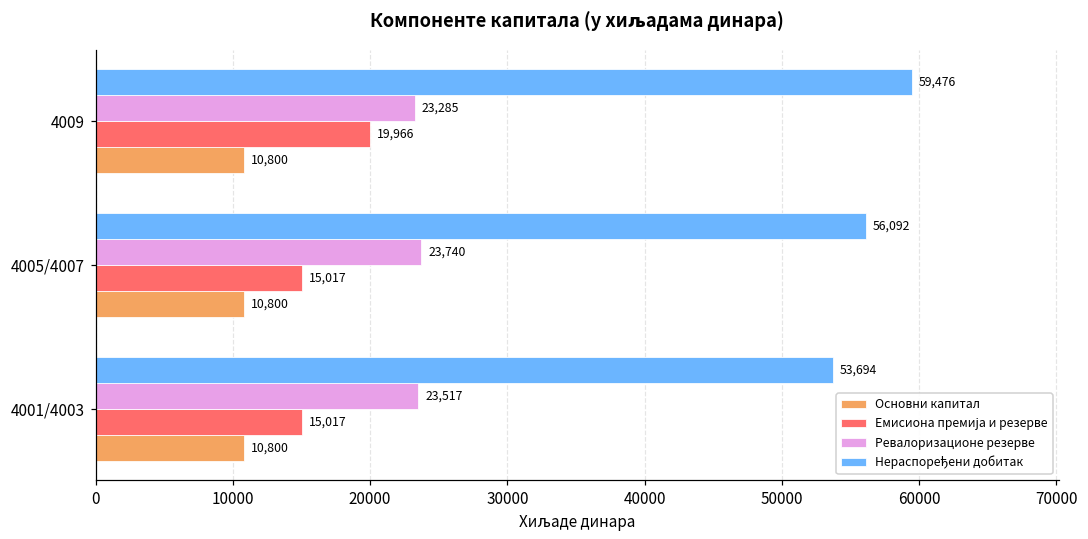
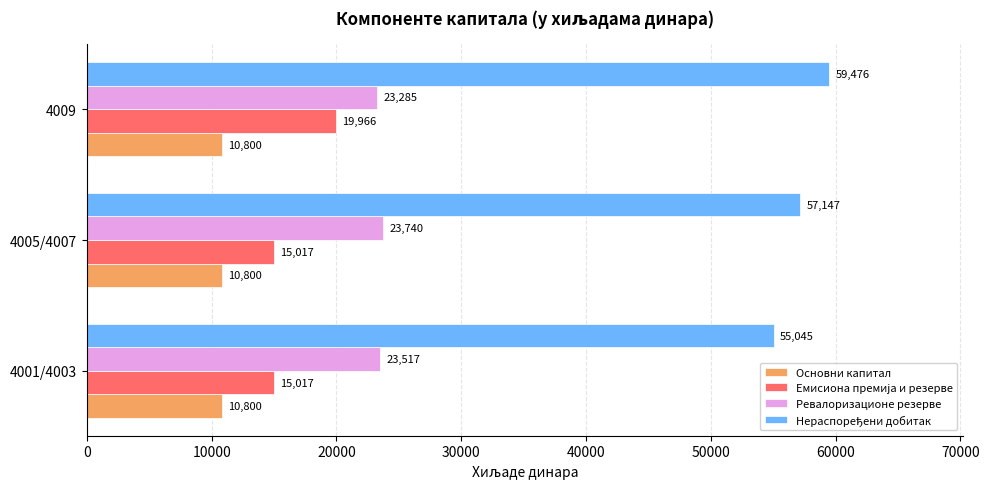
  {
    "Ревалоризационе резерве": {
      "4009": "23,285",
      "4005/4007": "23,740",
      "4001/4003": "23,517"
    },
    "Нераспоређени добитак": {
      "4009": "59,476",
-     "4005/4007": "56,092",
-     "4001/4003": "53,694"
+     "4005/4007": "57,147",
+     "4001/4003": "55,045"
    }
  }
